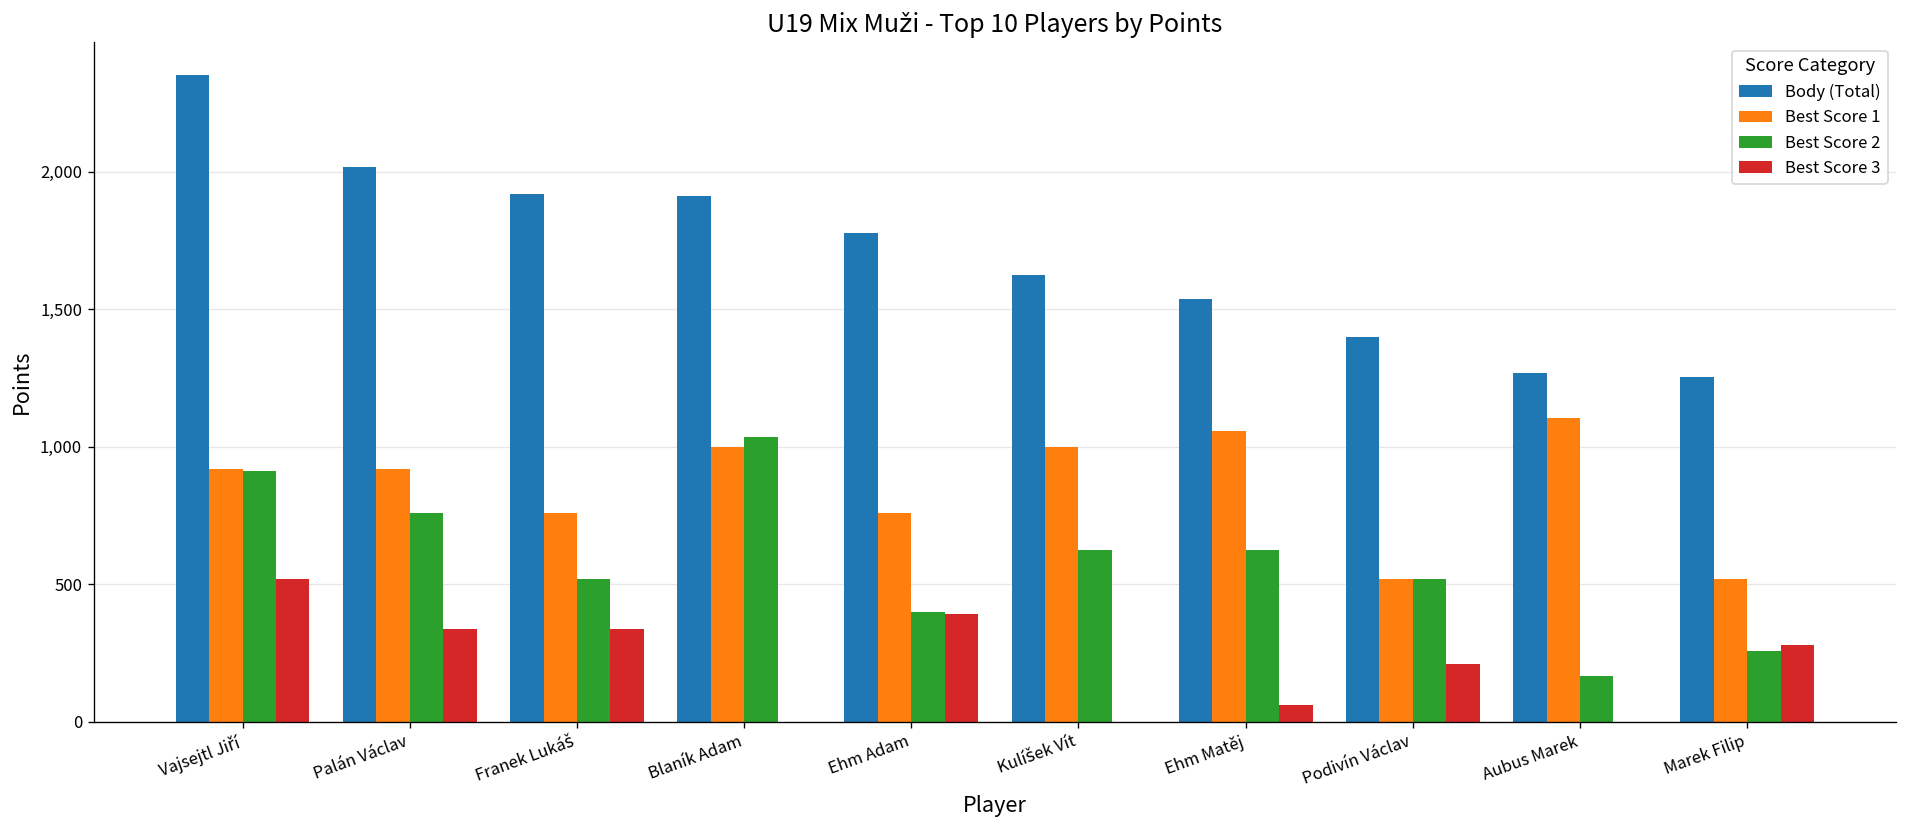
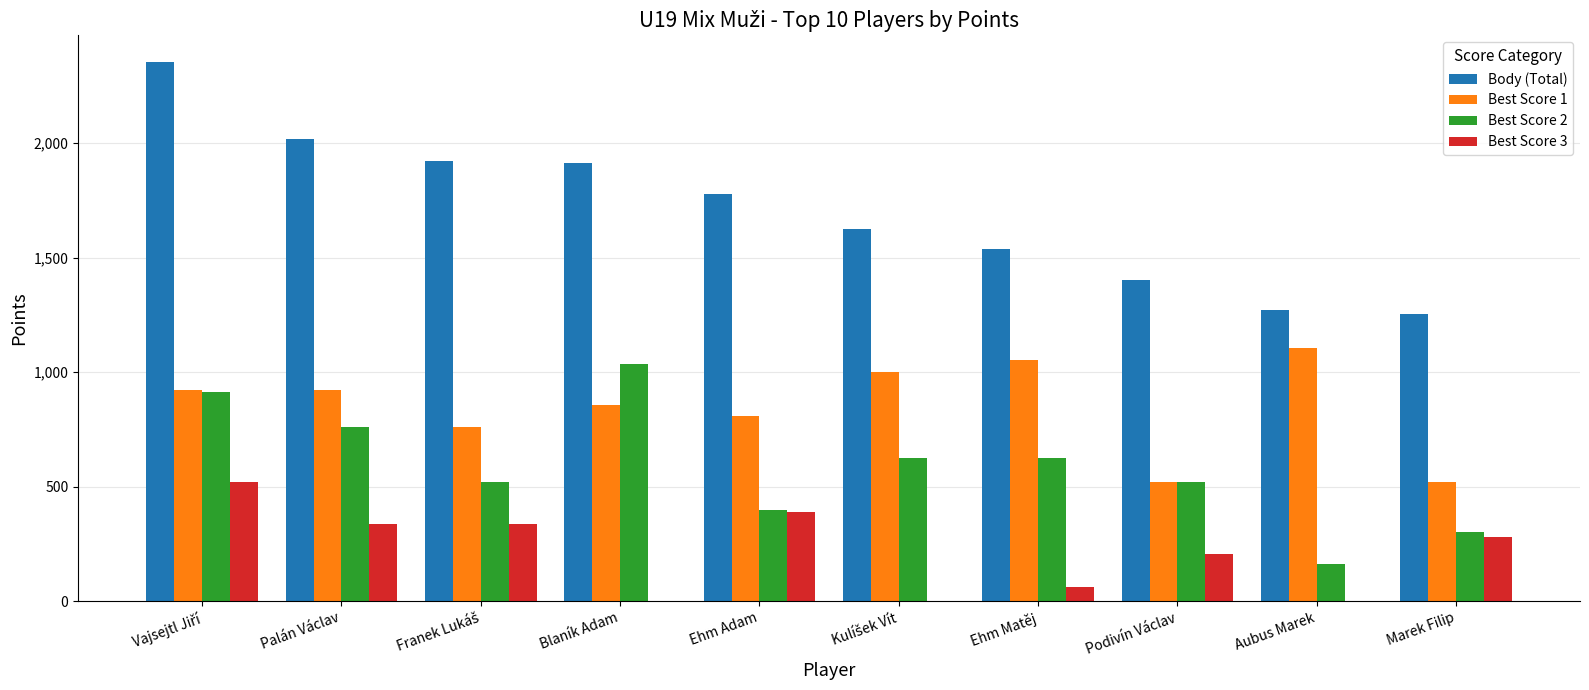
  {
    "Body (Total)": {
      "Vajsejtl Jiří": "2,350",
      "Palán Václav": "2,020",
      "Franek Lukáš": "1,920",
      "Blaník Adam": "1,910",
      "Ehm Adam": "1,780",
      "Kulíšek Vít": "1,620",
      "Ehm Matěj": "1,540",
      "Podivín Václav": "1,400",
      "Aubus Marek": "1,270",
      "Marek Filip": "1,250"
    },
    "Best Score 1": {
      "Vajsejtl Jiří": "920",
      "Palán Václav": "920",
      "Franek Lukáš": "760",
-     "Blaník Adam": "1,000",
-     "Ehm Adam": "760",
+     "Blaník Adam": "860",
+     "Ehm Adam": "810",
      "Kulíšek Vít": "1,000",
      "Ehm Matěj": "1,060",
      "Podivín Václav": "520",
      "Aubus Marek": "1,100",
      "Marek Filip": "520"
    },
    "Best Score 2": {
      "Vajsejtl Jiří": "910",
      "Palán Václav": "760",
      "Franek Lukáš": "520",
      "Blaník Adam": "1,030",
      "Ehm Adam": "400",
      "Kulíšek Vít": "620",
      "Ehm Matěj": "620",
      "Podivín Václav": "520",
      "Aubus Marek": "170",
-     "Marek Filip": "260"
+     "Marek Filip": "300"
    },
    "Best Score 3": {
      "Vajsejtl Jiří": "520",
      "Palán Václav": "340",
      "Franek Lukáš": "340",
      "Blaník Adam": "0",
      "Ehm Adam": "390",
      "Kulíšek Vít": "0",
      "Ehm Matěj": "60",
      "Podivín Václav": "210",
      "Aubus Marek": "0",
      "Marek Filip": "280"
    }
  }
